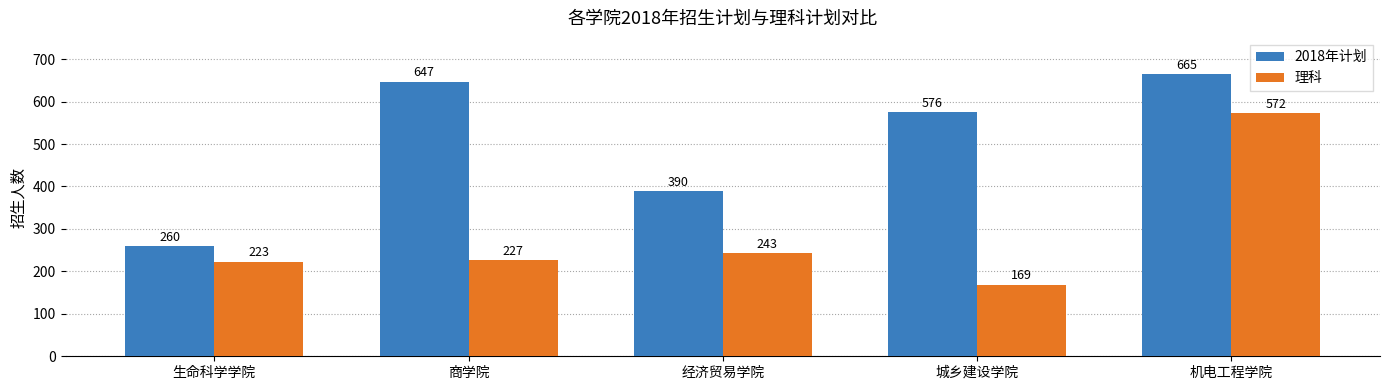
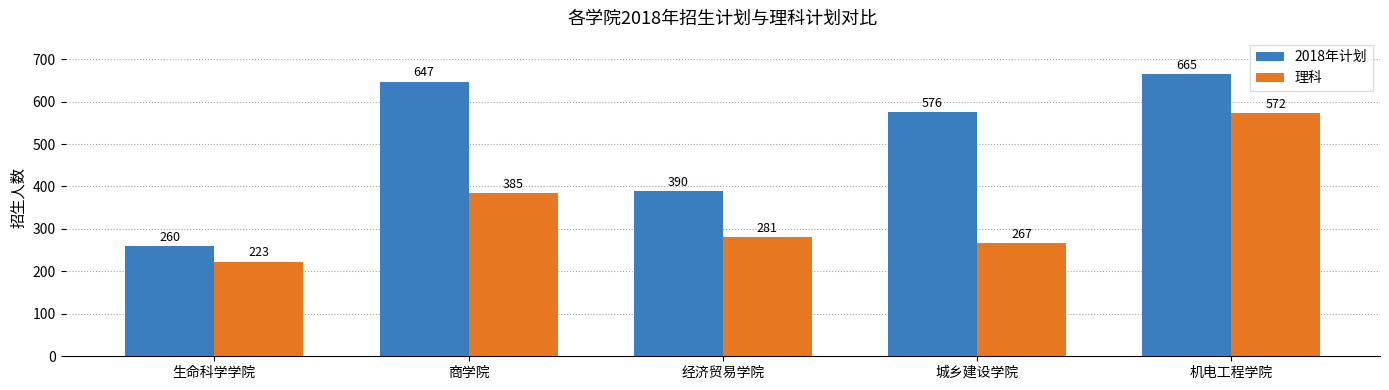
  {
    "2018年计划": {
      "生命科学学院": 260,
      "商学院": 647,
      "经济贸易学院": 390,
      "城乡建设学院": 576,
      "机电工程学院": 665
    },
    "理科": {
      "生命科学学院": 223,
-     "商学院": 227,
-     "经济贸易学院": 243,
-     "城乡建设学院": 169,
+     "商学院": 385,
+     "经济贸易学院": 281,
+     "城乡建设学院": 267,
      "机电工程学院": 572
    }
  }
